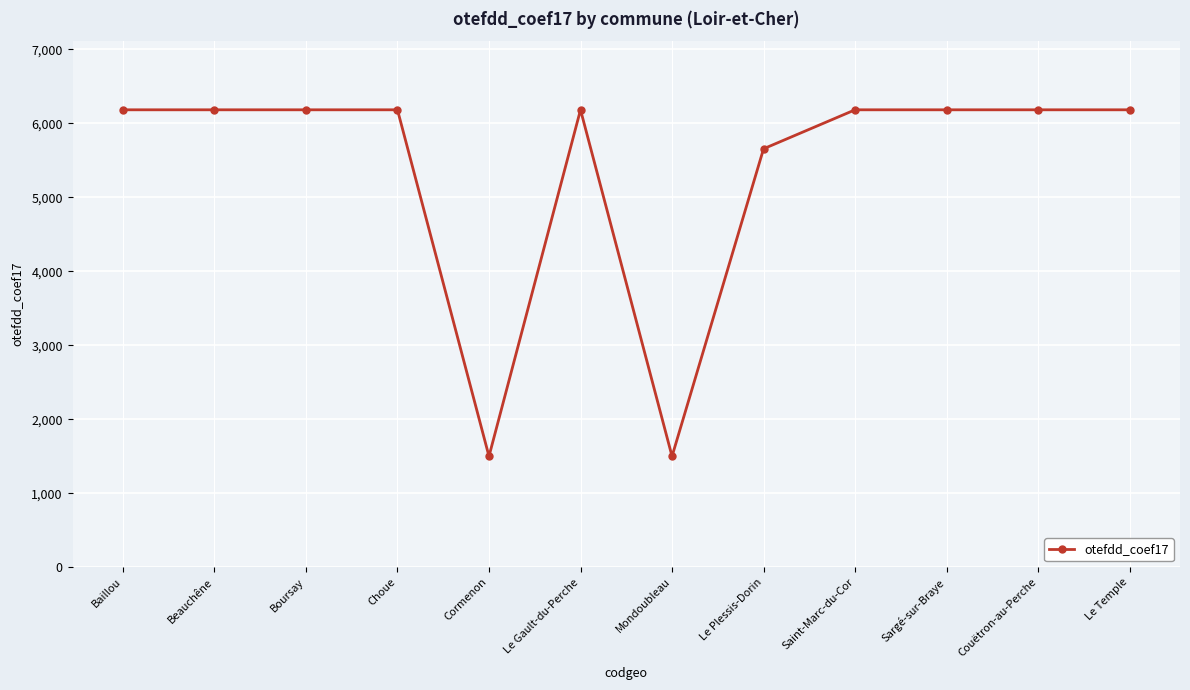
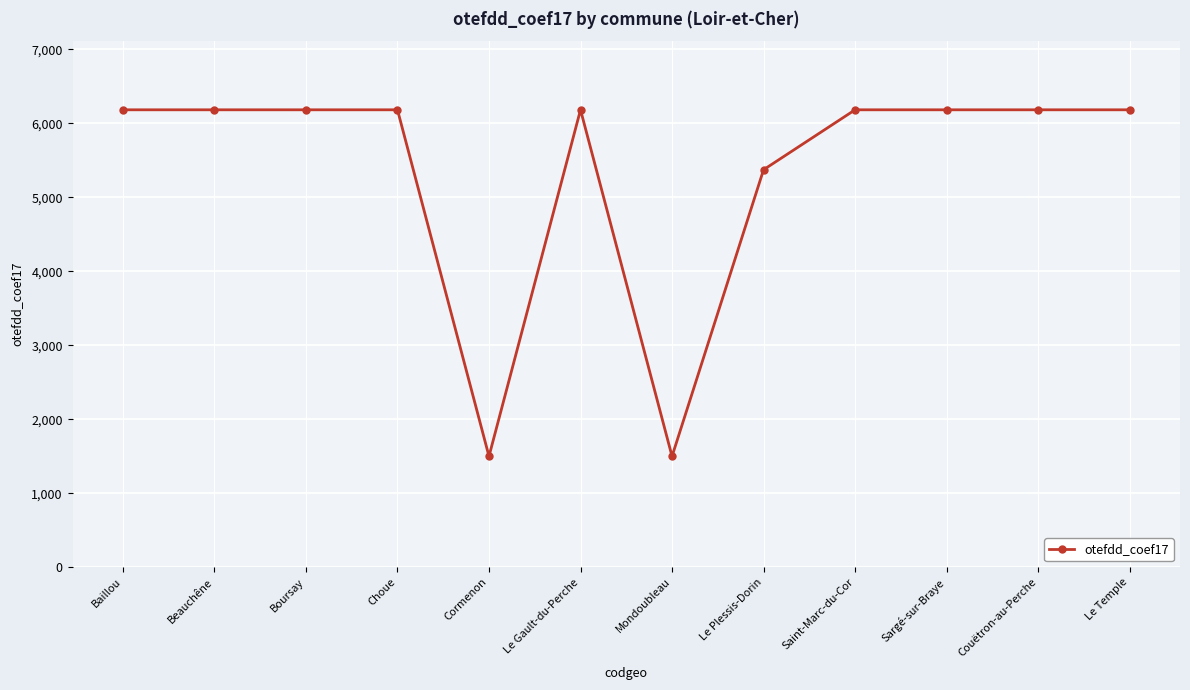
  {
    "Baillou": "6,200",
    "Beauchêne": "6,200",
    "Boursay": "6,200",
    "Choue": "6,200",
    "Cormenon": "1,500",
    "Le Gault-du-Perche": "6,200",
    "Mondoubleau": "1,500",
-   "Le Plessis-Dorin": "5,700",
+   "Le Plessis-Dorin": "5,400",
    "Saint-Marc-du-Cor": "6,200",
    "Sargé-sur-Braye": "6,200",
    "Couëtron-au-Perche": "6,200",
    "Le Temple": "6,200"
  }
